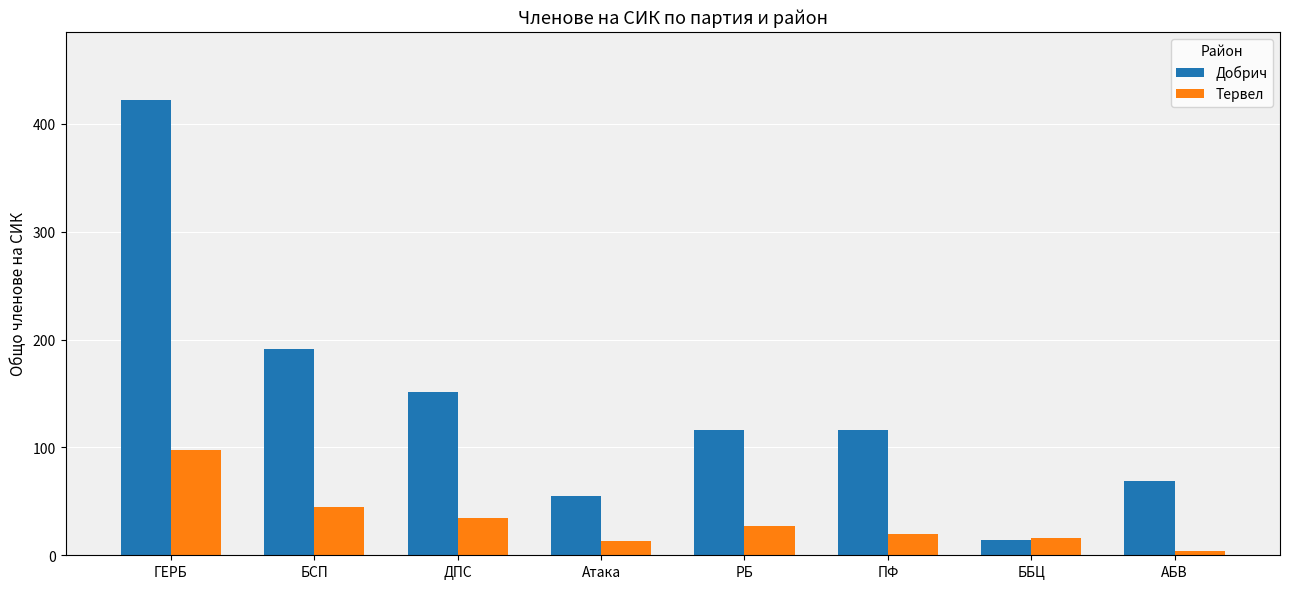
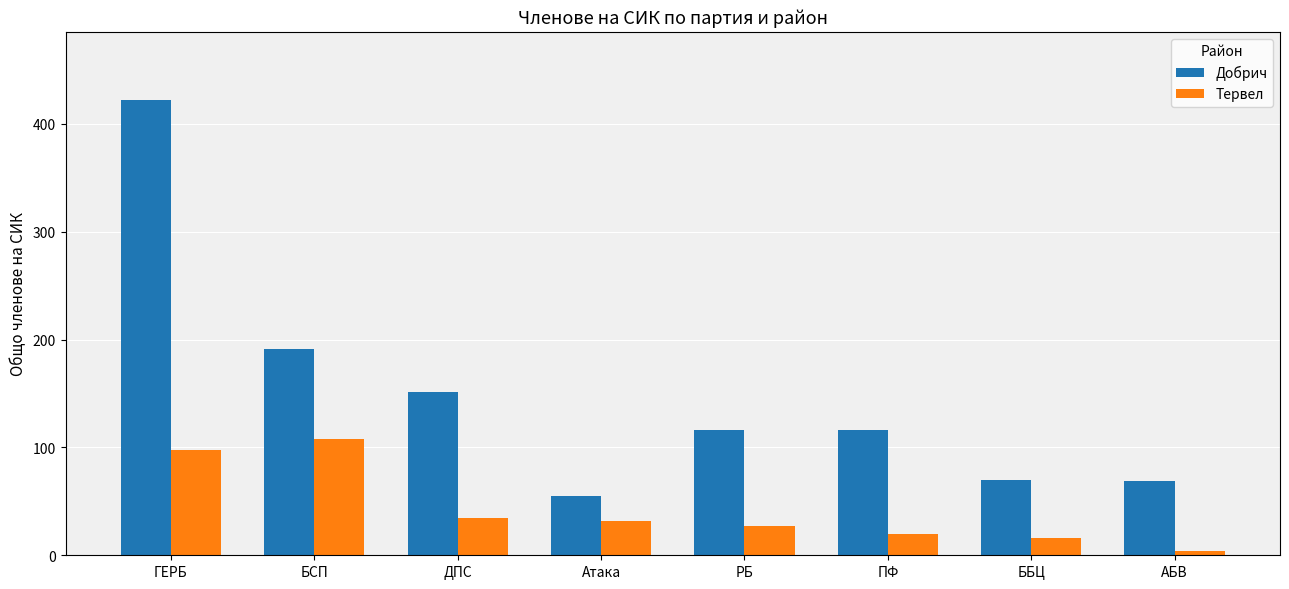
  {
    "Добрич": {
      "ГЕРБ": 422,
      "БСП": 191,
      "ДПС": 151,
      "Атака": 55,
      "РБ": 116,
      "ПФ": 116,
-     "ББЦ": 14,
+     "ББЦ": 70,
      "АБВ": 69
    },
    "Тервел": {
      "ГЕРБ": 98,
-     "БСП": 45,
+     "БСП": 108,
      "ДПС": 35,
-     "Атака": 13,
+     "Атака": 32,
      "РБ": 27,
      "ПФ": 20,
      "ББЦ": 16,
      "АБВ": 4
    }
  }
